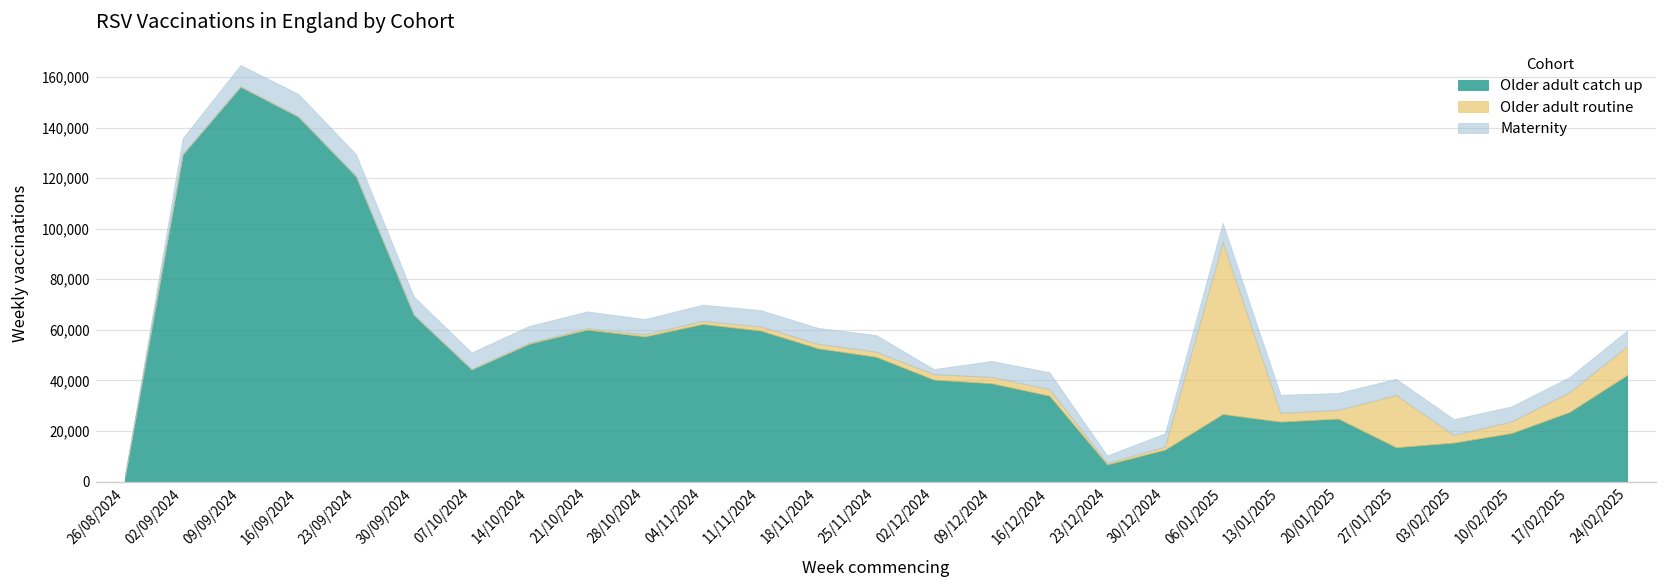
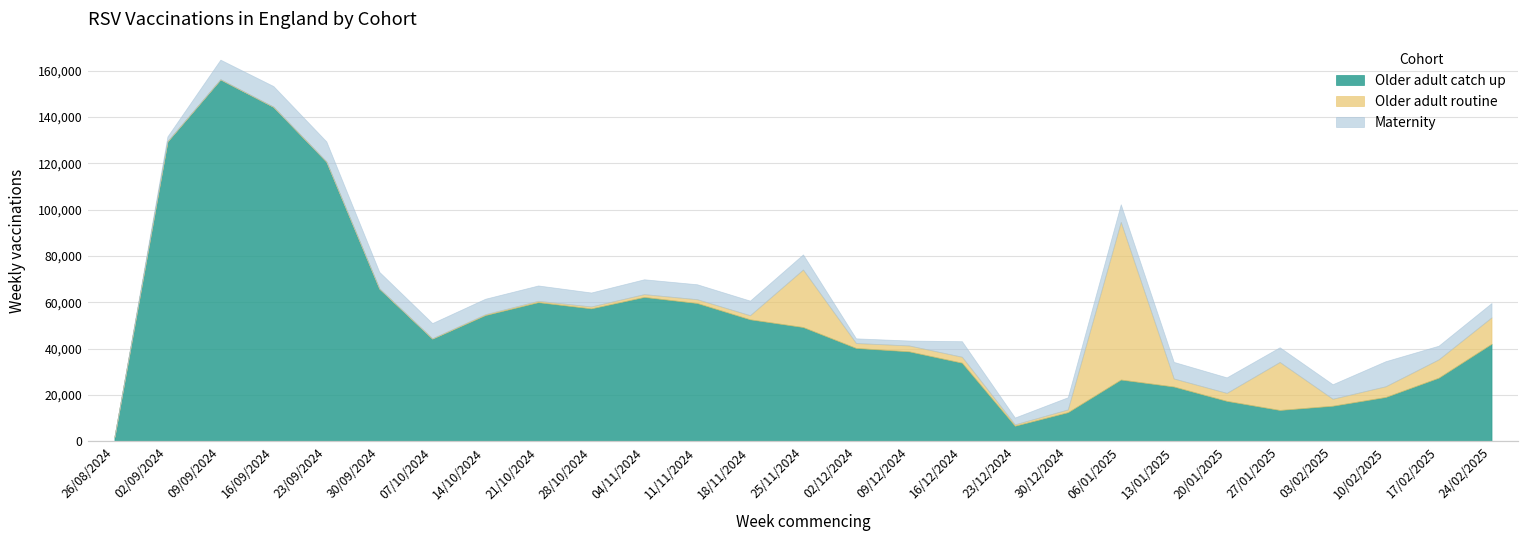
  {
    "Older adult catch up": {
      "04/11/2024": "62,000",
      "11/11/2024": "60,000",
      "18/11/2024": "53,000",
      "25/11/2024": "49,000",
      "02/12/2024": "40,000",
      "09/12/2024": "39,000",
      "16/12/2024": "34,000",
      "06/01/2025": "27,000",
      "13/01/2025": "24,000",
-     "20/01/2025": "25,000",
+     "20/01/2025": "18,000",
      "27/01/2025": "14,000",
      "03/02/2025": "15,000",
      "10/02/2025": "19,000",
      "17/02/2025": "27,000",
      "24/02/2025": "42,000"
    },
    "Older adult routine": {
      "04/11/2024": "1,000",
      "11/11/2024": "2,000",
      "18/11/2024": "2,000",
-     "25/11/2024": "2,000",
+     "25/11/2024": "25,000",
      "02/12/2024": "2,000",
      "09/12/2024": "3,000",
      "16/12/2024": "3,000",
      "06/01/2025": "68,000",
      "13/01/2025": "3,000",
      "20/01/2025": "3,000",
      "27/01/2025": "21,000",
      "03/02/2025": "3,000",
      "10/02/2025": "5,000",
      "17/02/2025": "8,000",
      "24/02/2025": "11,000"
    },
    "Maternity": {
-     "02/09/2024": "6,000",
+     "02/09/2024": "2,000",
      "09/09/2024": "8,000",
      "16/09/2024": "9,000",
      "23/09/2024": "9,000",
      "30/09/2024": "7,000",
      "07/10/2024": "7,000",
      "14/10/2024": "7,000",
      "21/10/2024": "7,000",
      "28/10/2024": "6,000",
      "04/11/2024": "6,000",
      "11/11/2024": "6,000",
      "18/11/2024": "6,000",
      "25/11/2024": "7,000",
      "02/12/2024": "2,000",
-     "09/12/2024": "6,000",
+     "09/12/2024": "2,000",
      "16/12/2024": "7,000",
      "23/12/2024": "3,000",
      "30/12/2024": "5,000",
      "06/01/2025": "8,000",
      "13/01/2025": "7,000",
      "20/01/2025": "7,000",
      "27/01/2025": "6,000",
      "03/02/2025": "6,000",
-     "10/02/2025": "6,000",
+     "10/02/2025": "11,000",
      "17/02/2025": "6,000",
      "24/02/2025": "6,000"
    }
  }
